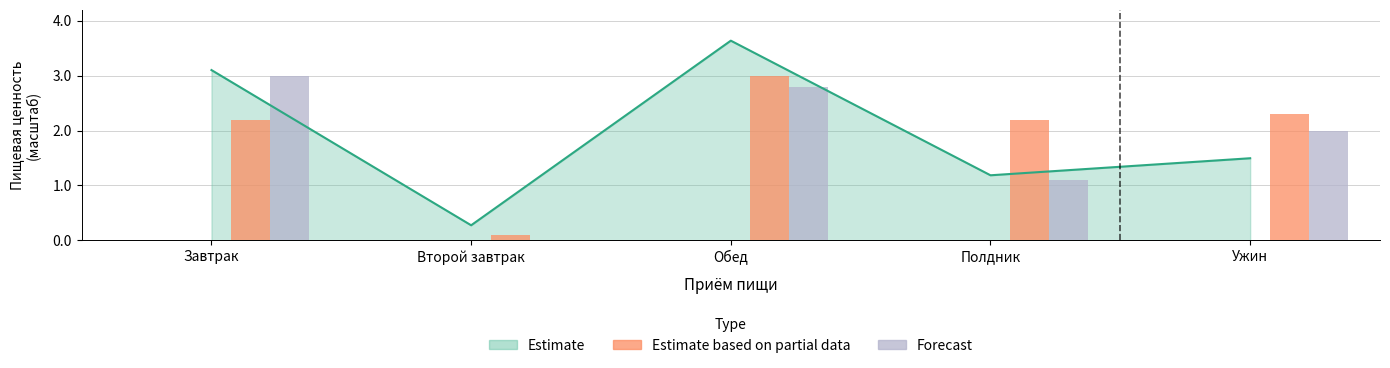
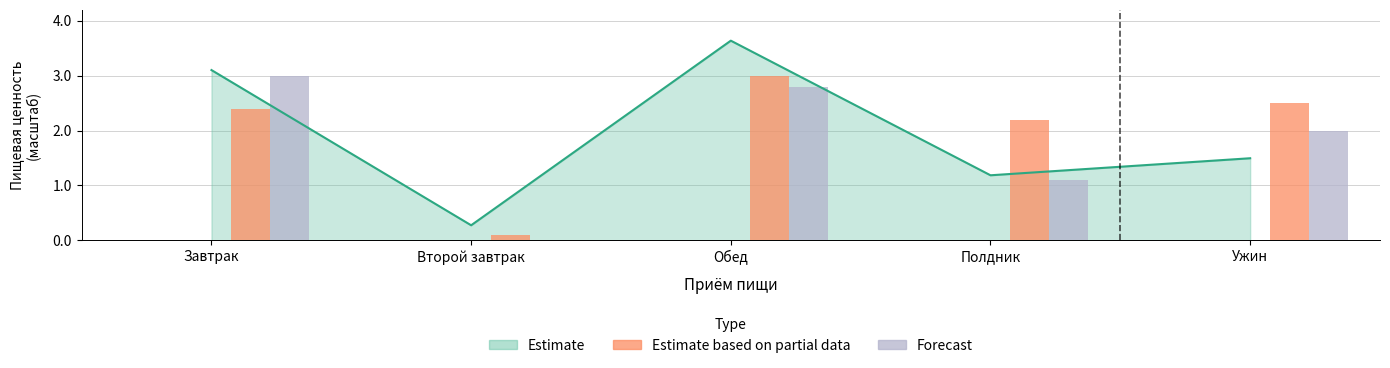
  {
    "Estimate based on partial data": {
-     "Завтрак": 2.2,
+     "Завтрак": 2.4,
      "Второй завтрак": 0.1,
      "Обед": 3.0,
      "Полдник": 2.2,
-     "Ужин": 2.3
+     "Ужин": 2.5
    }
  }
